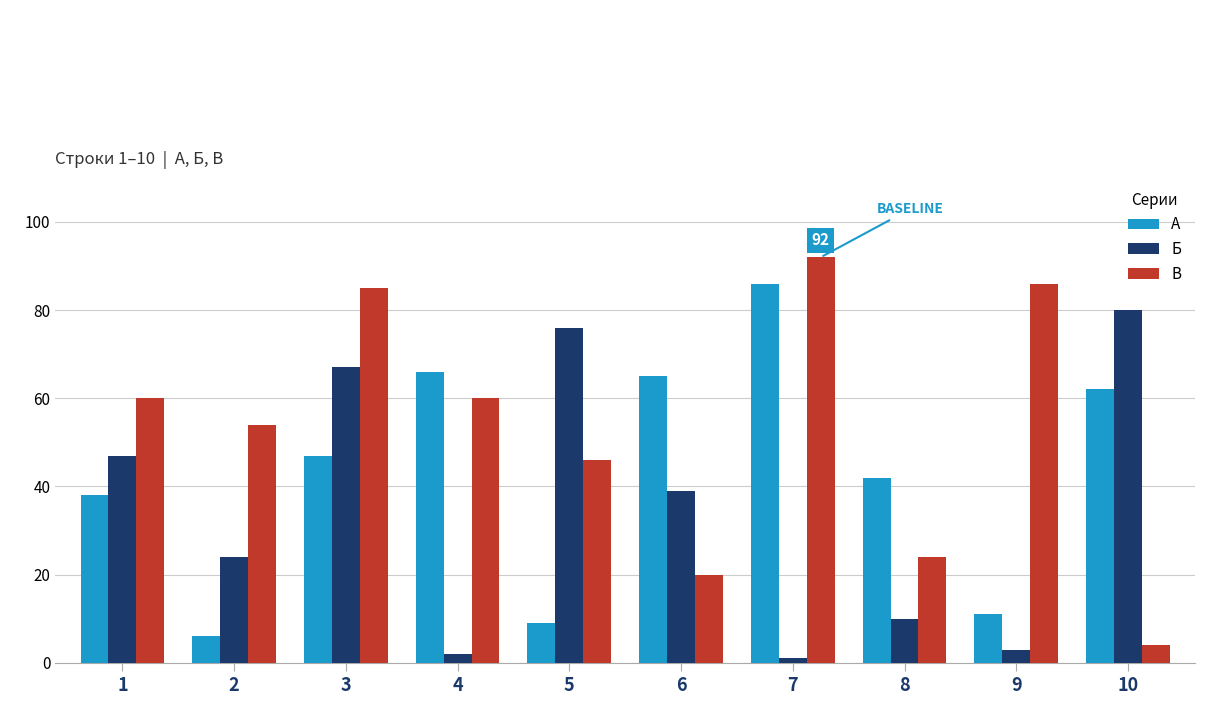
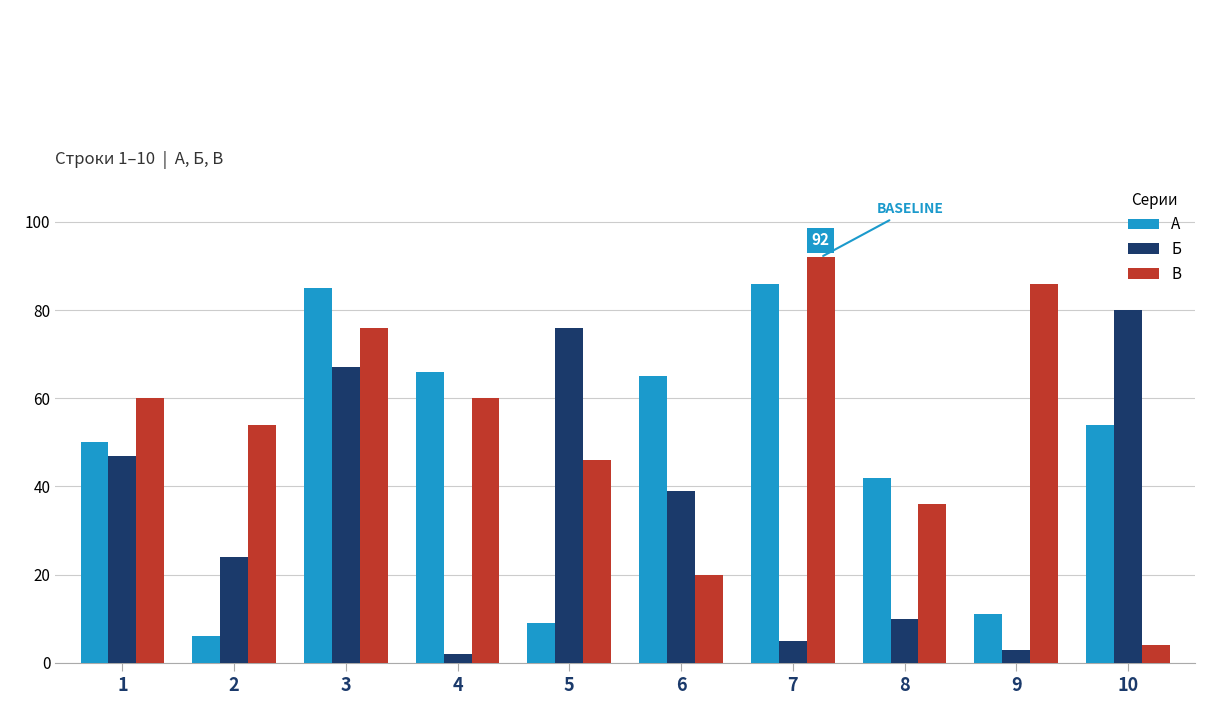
  {
    "А": {
-     "1": 38,
+     "1": 50,
      "2": 6,
-     "3": 47,
+     "3": 85,
      "4": 66,
      "5": 9,
      "6": 65,
      "7": 86,
      "8": 42,
      "9": 11,
-     "10": 62
+     "10": 54
    },
    "Б": {
      "1": 47,
      "2": 24,
      "3": 67,
      "4": 2,
      "5": 76,
      "6": 39,
-     "7": 1,
+     "7": 5,
      "8": 10,
      "9": 3,
      "10": 80
    },
    "В": {
      "1": 60,
      "2": 54,
-     "3": 85,
+     "3": 76,
      "4": 60,
      "5": 46,
      "6": 20,
-     "8": 24,
+     "8": 36,
      "9": 86,
      "10": 4
    }
  }
